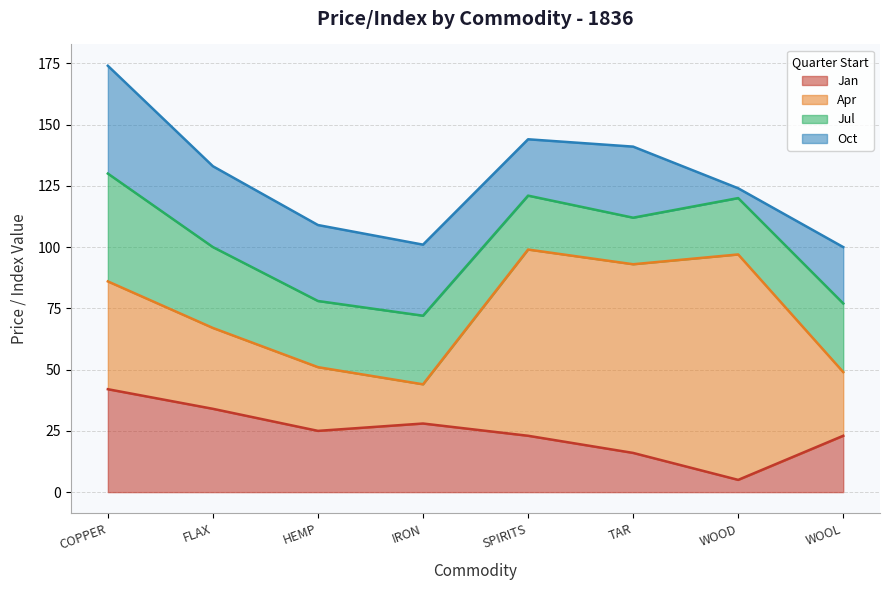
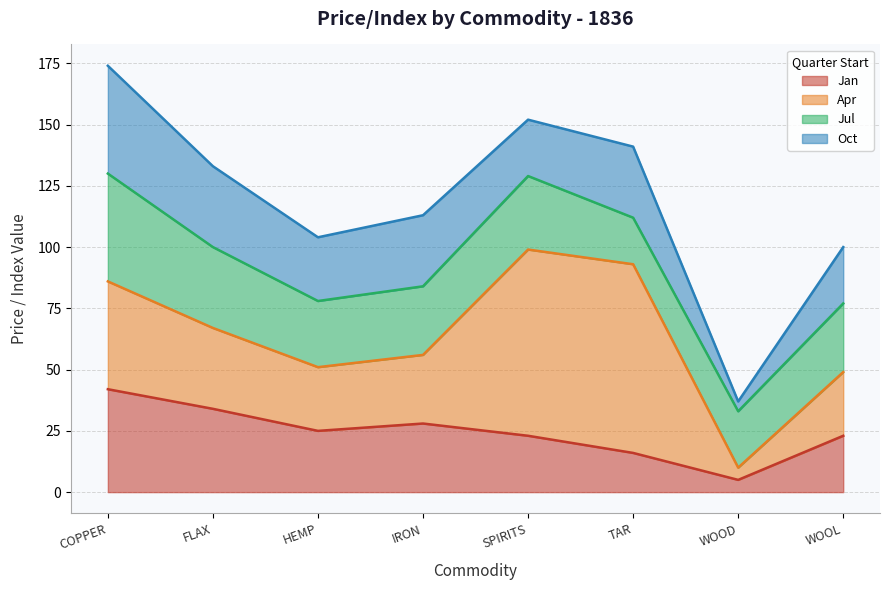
  {
    "Jan": {
      "COPPER": 42,
      "FLAX": 34,
      "HEMP": 25,
      "IRON": 28,
      "SPIRITS": 23,
      "TAR": 16,
      "WOOD": 5,
      "WOOL": 23
    },
    "Apr": {
      "COPPER": 44,
      "FLAX": 33,
      "HEMP": 26,
-     "IRON": 16,
+     "IRON": 28,
      "SPIRITS": 76,
      "TAR": 77,
-     "WOOD": 92,
+     "WOOD": 5,
      "WOOL": 26
    },
    "Jul": {
      "COPPER": 44,
      "FLAX": 33,
      "HEMP": 27,
      "IRON": 28,
-     "SPIRITS": 22,
+     "SPIRITS": 30,
      "TAR": 19,
      "WOOD": 23,
      "WOOL": 28
    },
    "Oct": {
      "COPPER": 44,
      "FLAX": 33,
-     "HEMP": 31,
+     "HEMP": 26,
      "IRON": 29,
      "SPIRITS": 23,
      "TAR": 29,
      "WOOD": 4,
      "WOOL": 23
    }
  }
